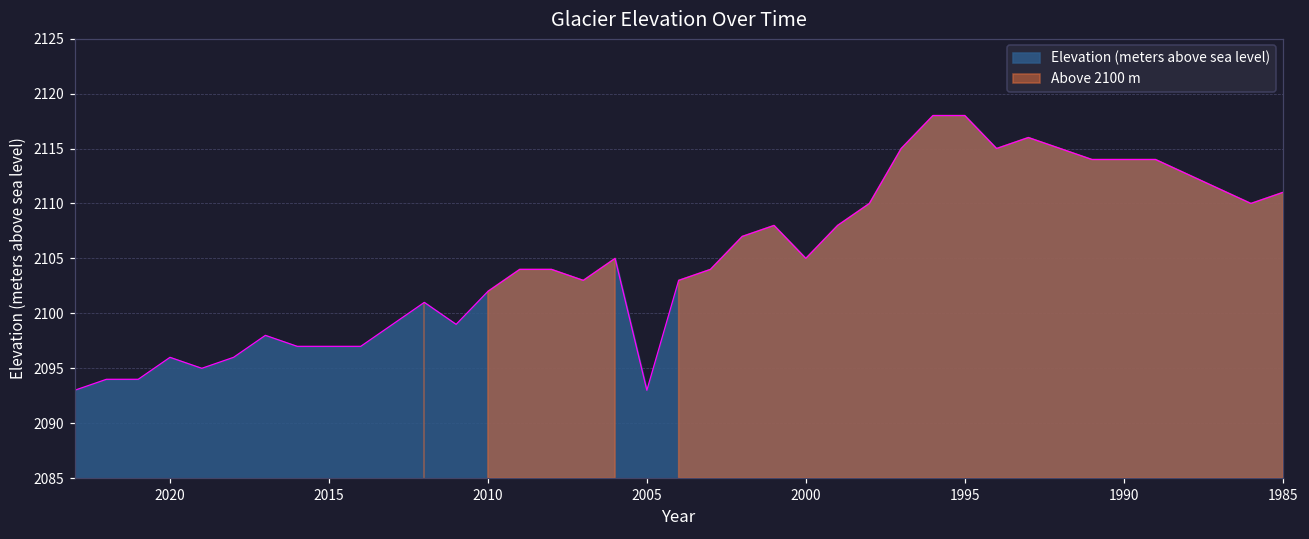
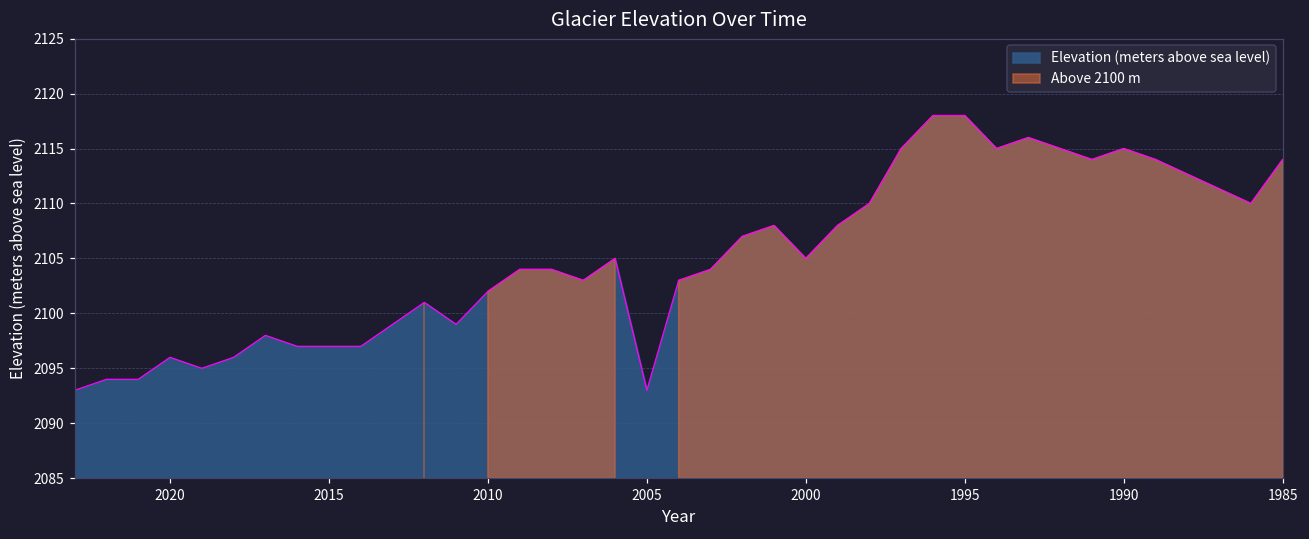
  {
    "2020": 2096,
    "2015": 2097,
    "2010": 2102,
    "2005": 2093,
    "2000": 2105,
    "1995": 2118,
-   "1990": 2114,
-   "1985": 2111
+   "1990": 2115,
+   "1985": 2114
  }
